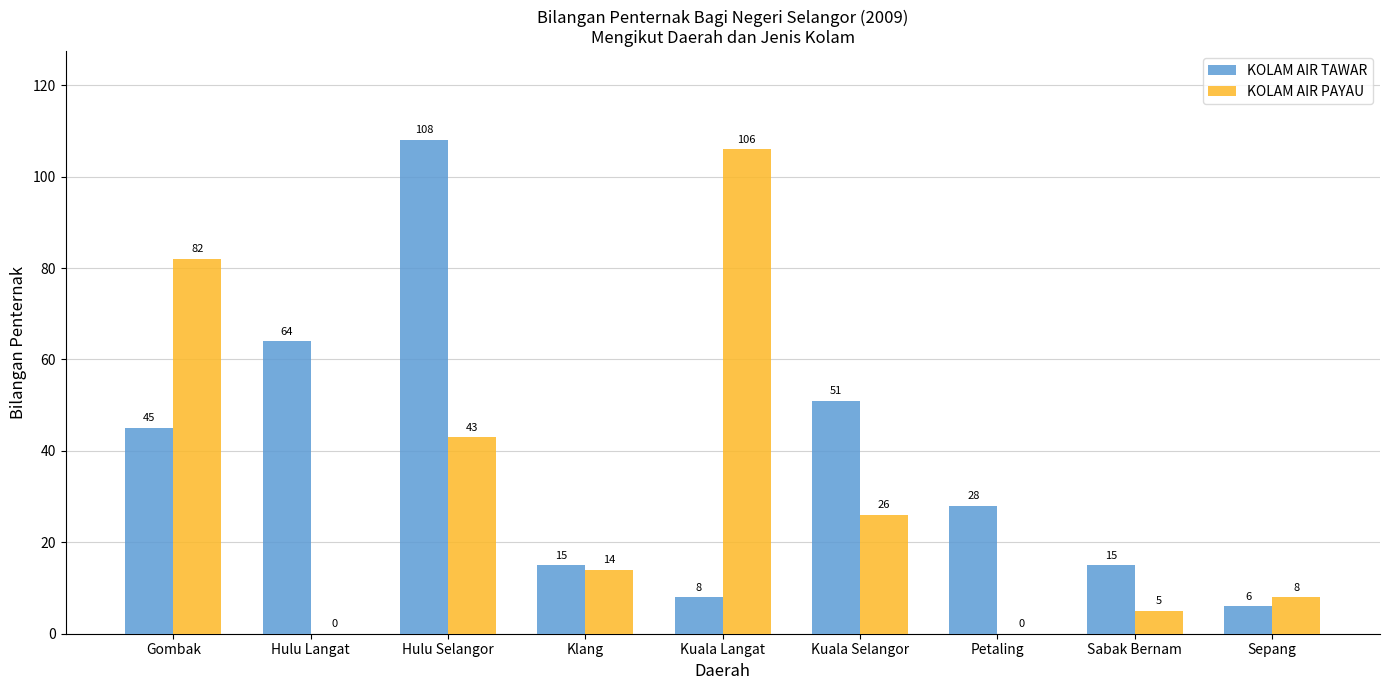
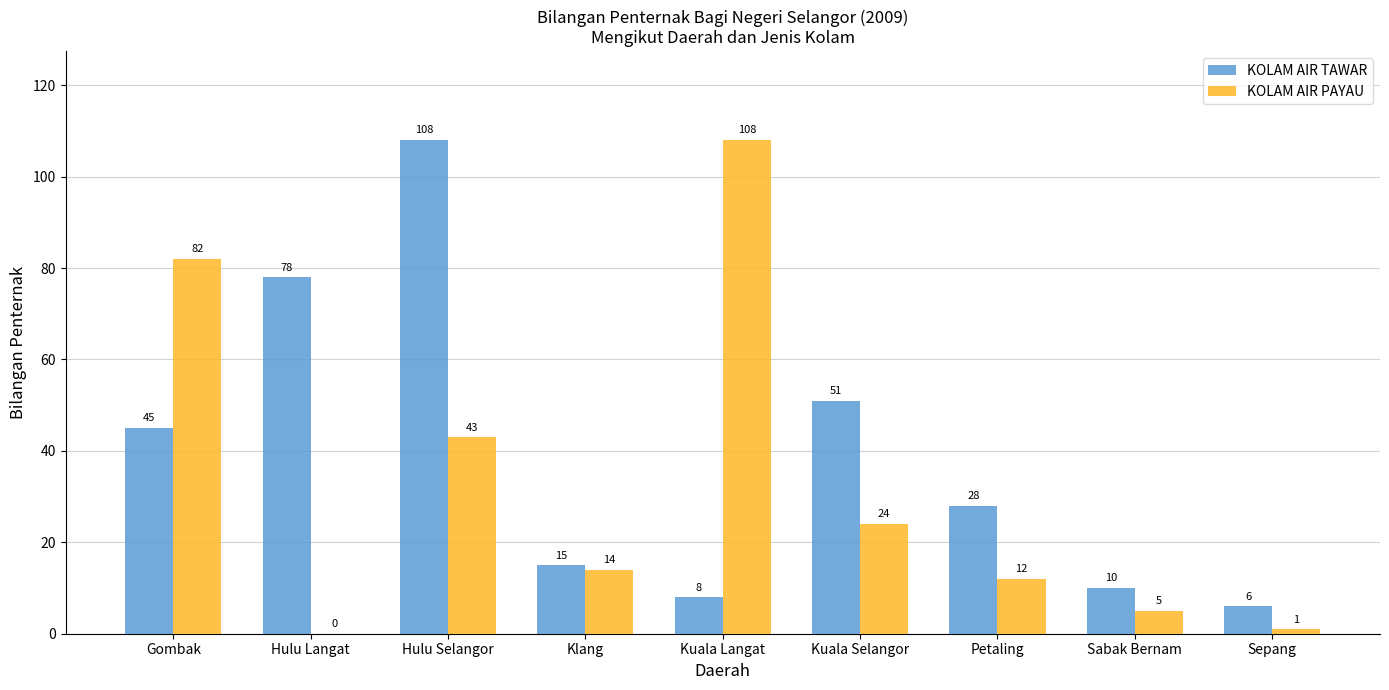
  {
    "KOLAM AIR TAWAR": {
      "Gombak": 45,
-     "Hulu Langat": 64,
+     "Hulu Langat": 78,
      "Hulu Selangor": 108,
      "Klang": 15,
      "Kuala Langat": 8,
      "Kuala Selangor": 51,
      "Petaling": 28,
-     "Sabak Bernam": 15,
+     "Sabak Bernam": 10,
      "Sepang": 6
    },
    "KOLAM AIR PAYAU": {
      "Gombak": 82,
      "Hulu Langat": 0,
      "Hulu Selangor": 43,
      "Klang": 14,
-     "Kuala Langat": 106,
-     "Kuala Selangor": 26,
-     "Petaling": 0,
+     "Kuala Langat": 108,
+     "Kuala Selangor": 24,
+     "Petaling": 12,
      "Sabak Bernam": 5,
-     "Sepang": 8
+     "Sepang": 1
    }
  }
